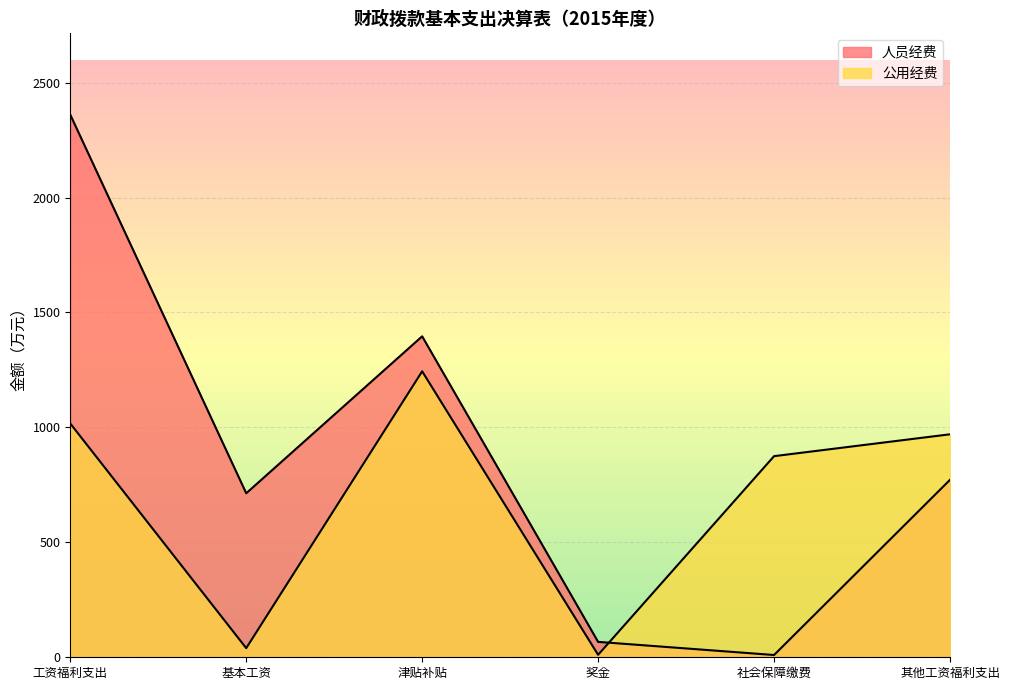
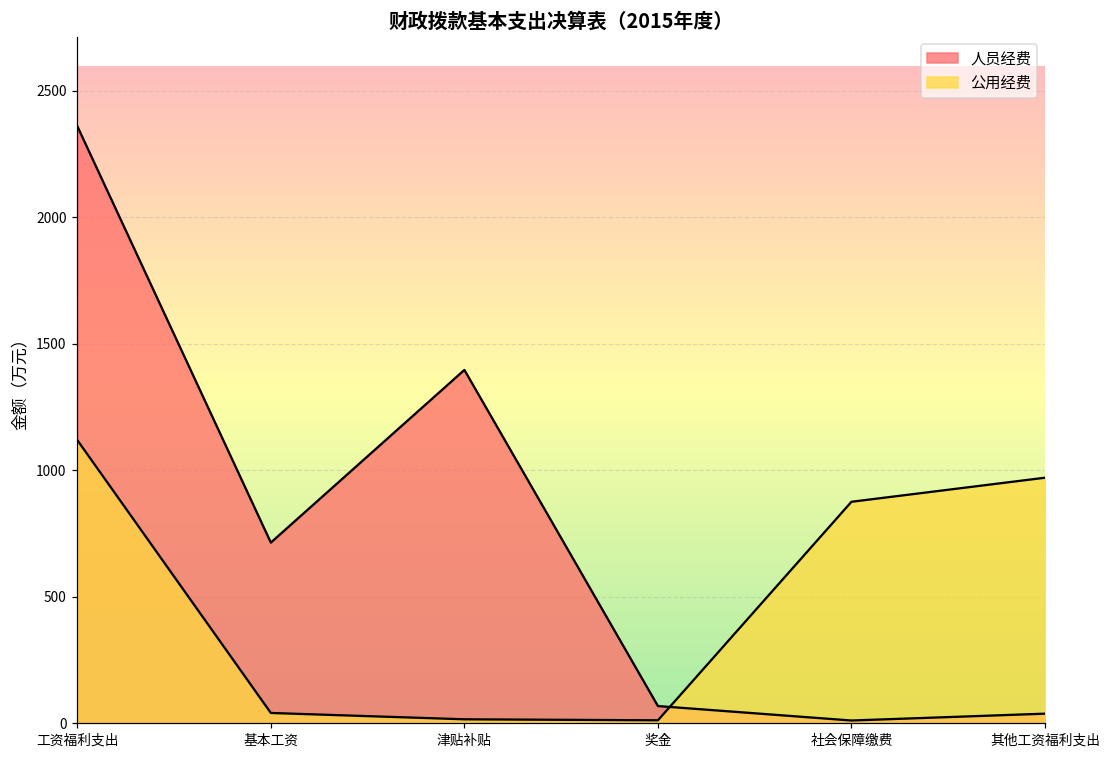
  {
    "人员经费": {
      "工资福利支出": 2360,
      "基本工资": 710,
      "津贴补贴": 1400,
      "奖金": 70,
      "社会保障缴费": 10,
-     "其他工资福利支出": 770
+     "其他工资福利支出": 40
    },
    "公用经费": {
-     "工资福利支出": 1020,
+     "工资福利支出": 1120,
      "基本工资": 40,
-     "津贴补贴": 1240,
+     "津贴补贴": 10,
      "奖金": 10,
      "社会保障缴费": 870,
      "其他工资福利支出": 970
    }
  }
